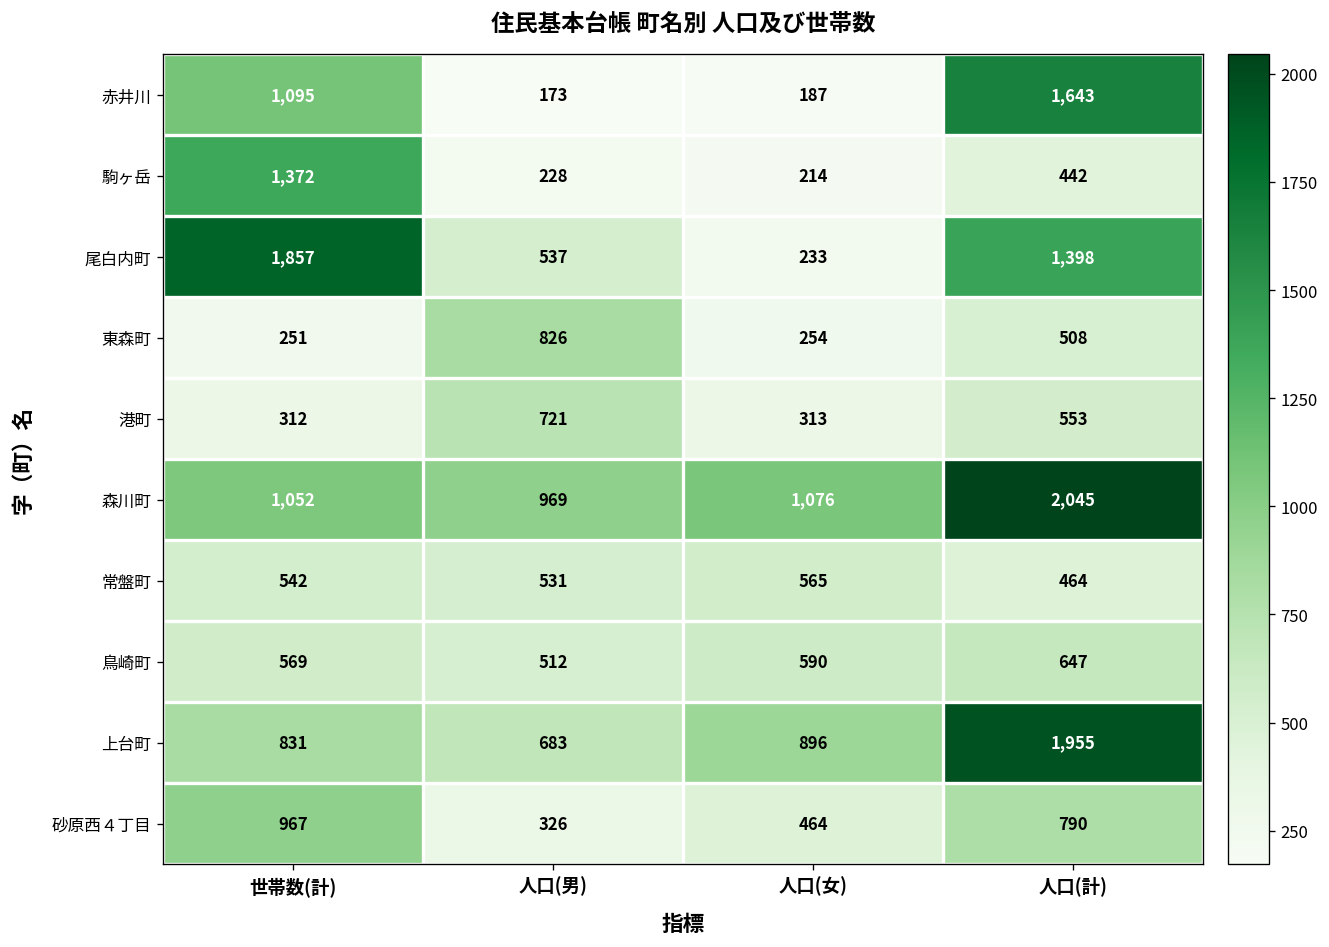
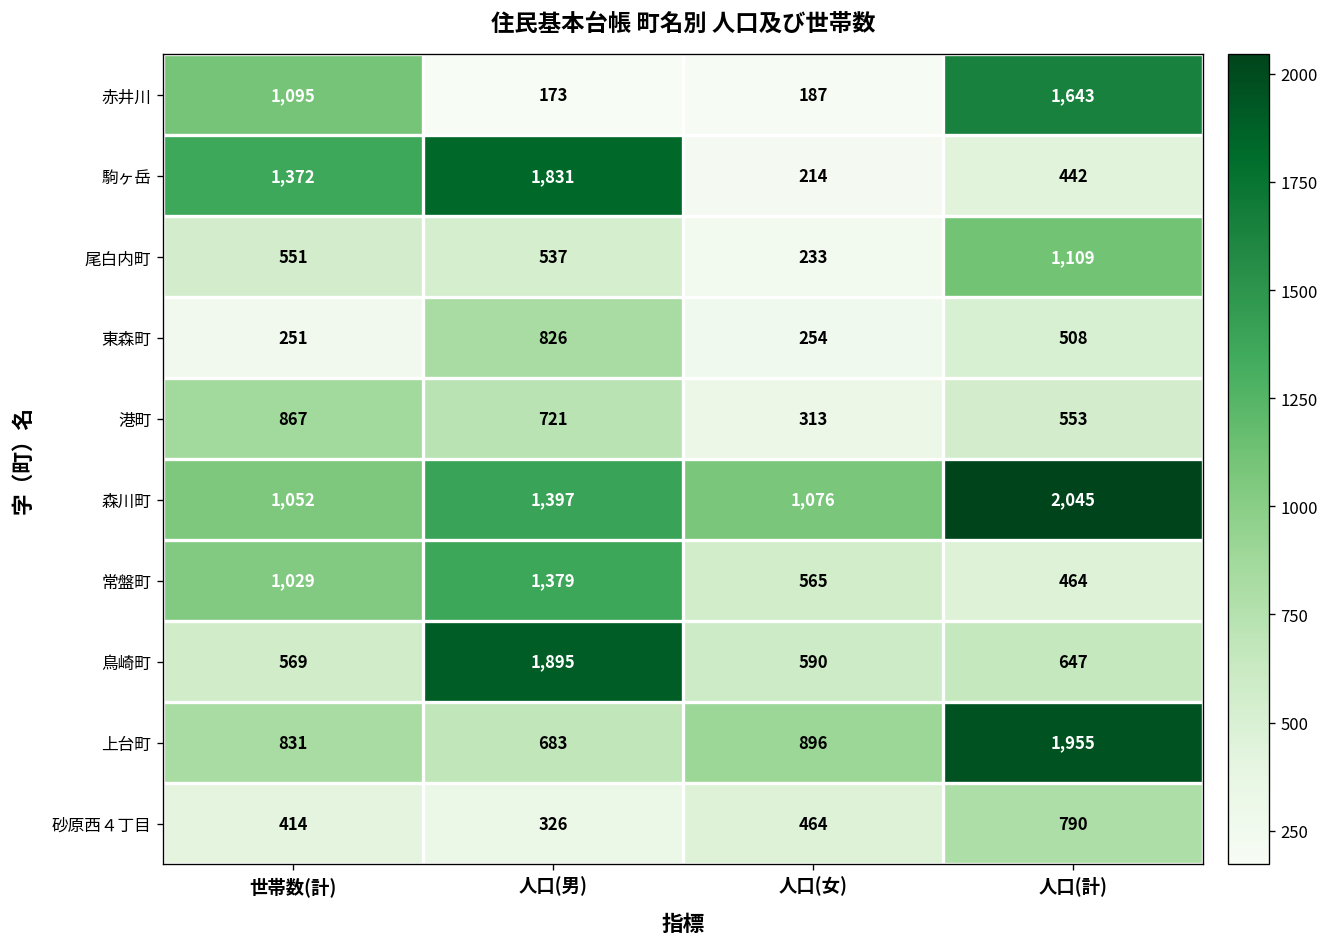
  {
    "赤井川": {
      "世帯数(計)": "1,095",
      "人口(男)": "173",
      "人口(女)": "187",
      "人口(計)": "1,643"
    },
    "駒ヶ岳": {
      "世帯数(計)": "1,372",
-     "人口(男)": "228",
+     "人口(男)": "1,831",
      "人口(女)": "214",
      "人口(計)": "442"
    },
    "尾白内町": {
-     "世帯数(計)": "1,857",
+     "世帯数(計)": "551",
      "人口(男)": "537",
      "人口(女)": "233",
-     "人口(計)": "1,398"
+     "人口(計)": "1,109"
    },
    "東森町": {
      "世帯数(計)": "251",
      "人口(男)": "826",
      "人口(女)": "254",
      "人口(計)": "508"
    },
    "港町": {
-     "世帯数(計)": "312",
+     "世帯数(計)": "867",
      "人口(男)": "721",
      "人口(女)": "313",
      "人口(計)": "553"
    },
    "森川町": {
      "世帯数(計)": "1,052",
-     "人口(男)": "969",
+     "人口(男)": "1,397",
      "人口(女)": "1,076",
      "人口(計)": "2,045"
    },
    "常盤町": {
-     "世帯数(計)": "542",
-     "人口(男)": "531",
+     "世帯数(計)": "1,029",
+     "人口(男)": "1,379",
      "人口(女)": "565",
      "人口(計)": "464"
    },
    "鳥崎町": {
      "世帯数(計)": "569",
-     "人口(男)": "512",
+     "人口(男)": "1,895",
      "人口(女)": "590",
      "人口(計)": "647"
    },
    "上台町": {
      "世帯数(計)": "831",
      "人口(男)": "683",
      "人口(女)": "896",
      "人口(計)": "1,955"
    },
    "砂原西４丁目": {
-     "世帯数(計)": "967",
+     "世帯数(計)": "414",
      "人口(男)": "326",
      "人口(女)": "464",
      "人口(計)": "790"
    }
  }
